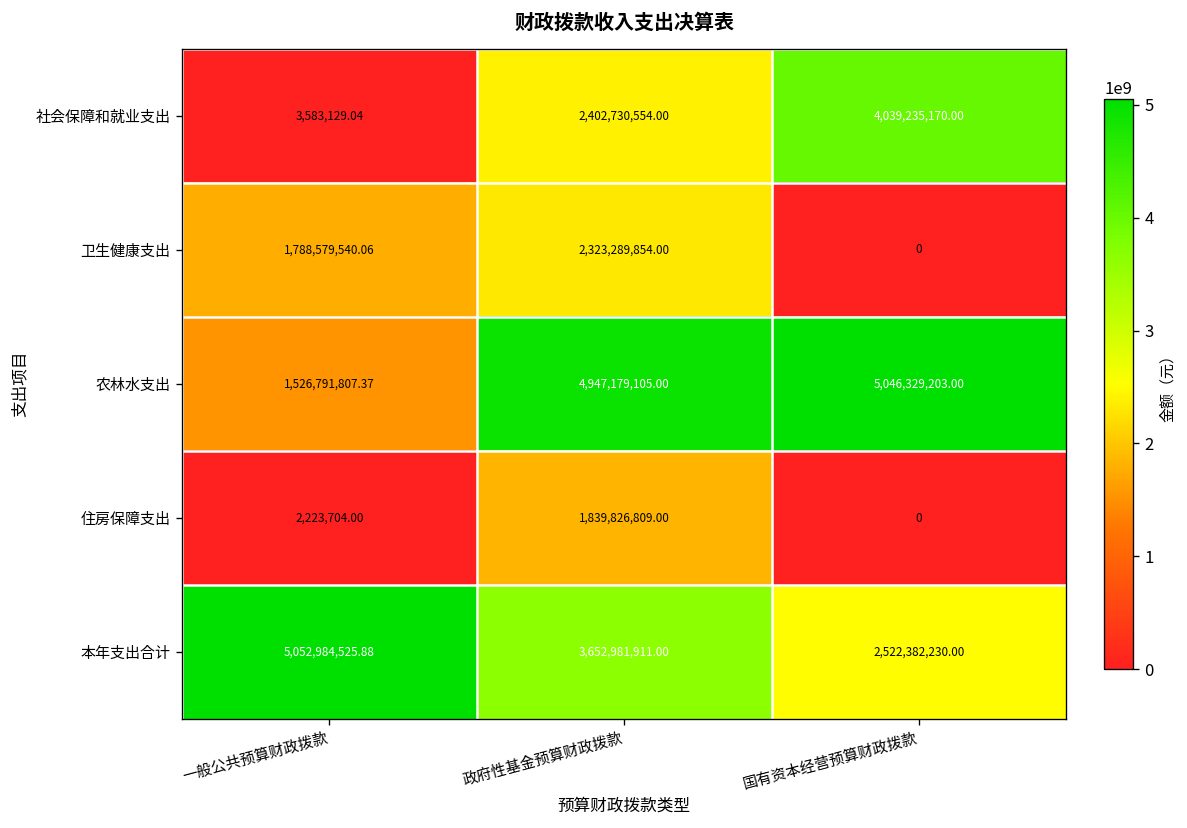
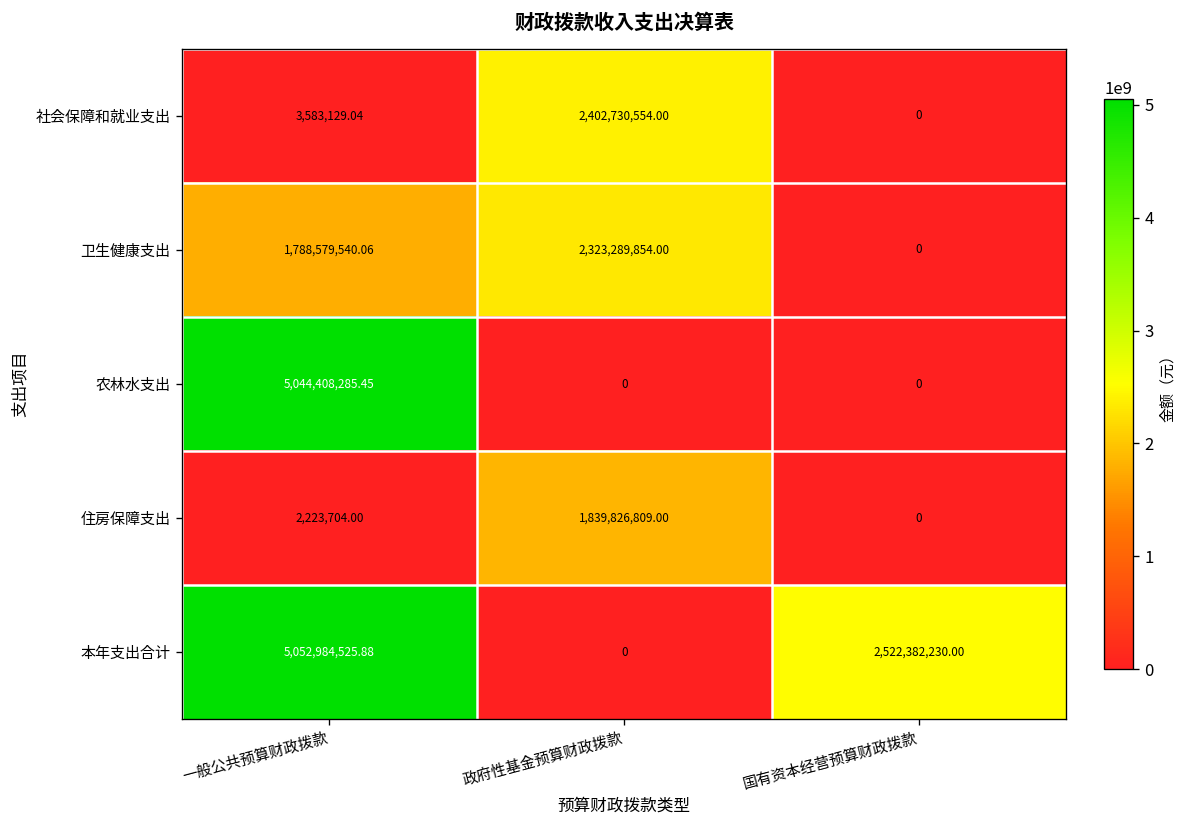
  {
    "社会保障和就业支出": {
      "一般公共预算财政拨款": "3,583,129.04",
      "政府性基金预算财政拨款": "2,402,730,554.00",
-     "国有资本经营预算财政拨款": "4,039,235,170.00"
+     "国有资本经营预算财政拨款": "0"
    },
    "卫生健康支出": {
      "一般公共预算财政拨款": "1,788,579,540.06",
      "政府性基金预算财政拨款": "2,323,289,854.00",
      "国有资本经营预算财政拨款": "0"
    },
    "农林水支出": {
-     "一般公共预算财政拨款": "1,526,791,807.37",
-     "政府性基金预算财政拨款": "4,947,179,105.00",
-     "国有资本经营预算财政拨款": "5,046,329,203.00"
+     "一般公共预算财政拨款": "5,044,408,285.45",
+     "政府性基金预算财政拨款": "0",
+     "国有资本经营预算财政拨款": "0"
    },
    "住房保障支出": {
      "一般公共预算财政拨款": "2,223,704.00",
      "政府性基金预算财政拨款": "1,839,826,809.00",
      "国有资本经营预算财政拨款": "0"
    },
    "本年支出合计": {
      "一般公共预算财政拨款": "5,052,984,525.88",
-     "政府性基金预算财政拨款": "3,652,981,911.00",
+     "政府性基金预算财政拨款": "0",
      "国有资本经营预算财政拨款": "2,522,382,230.00"
    }
  }
